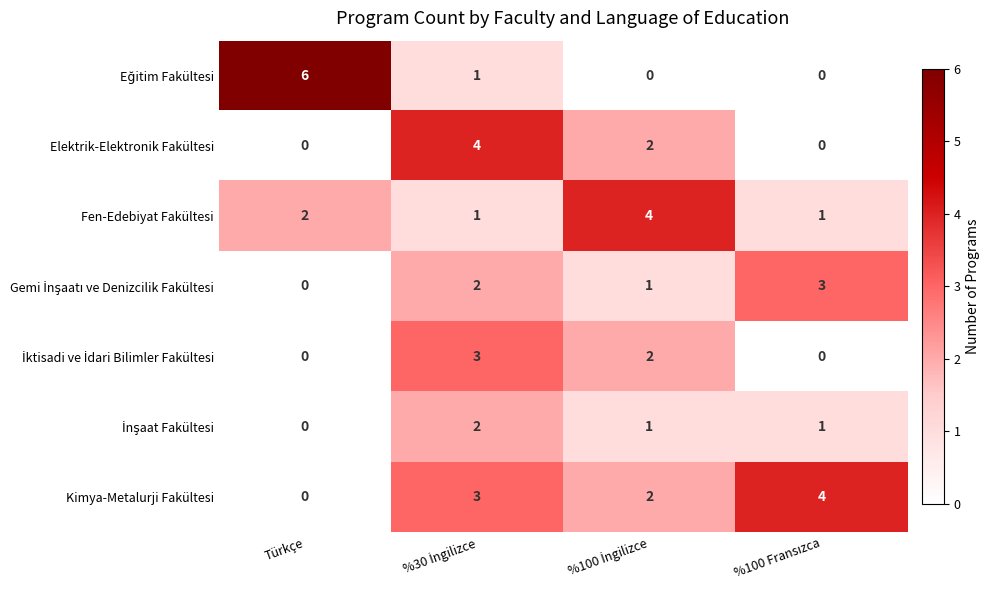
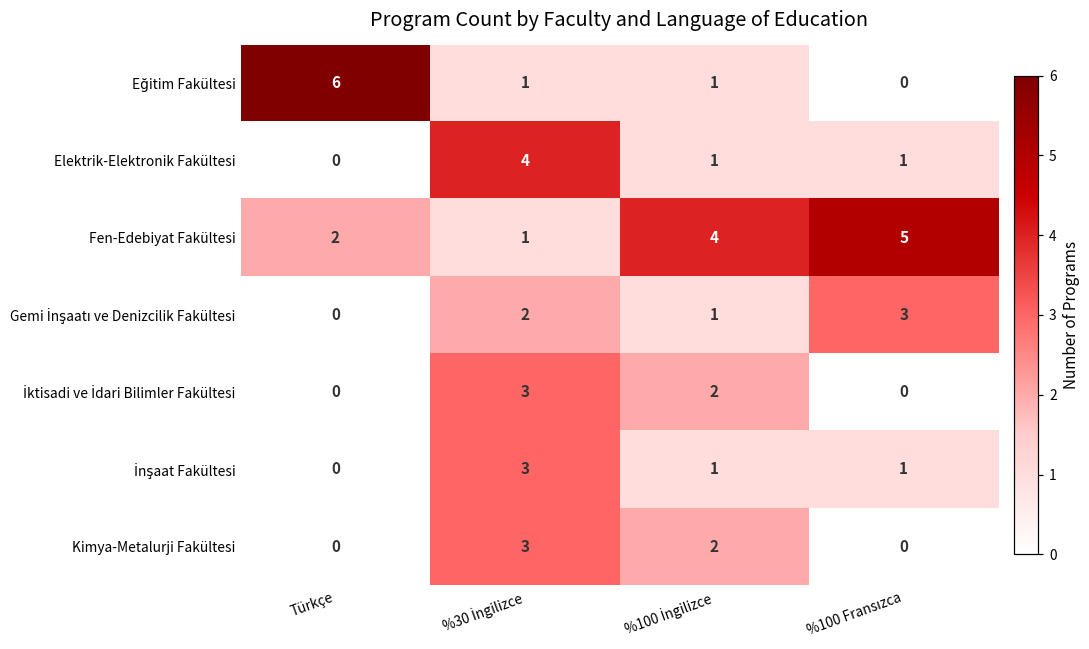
  {
    "Eğitim Fakültesi": {
      "Türkçe": 6,
      "%30 İngilizce": 1,
-     "%100 İngilizce": 0,
+     "%100 İngilizce": 1,
      "%100 Fransızca": 0
    },
    "Elektrik-Elektronik Fakültesi": {
      "Türkçe": 0,
      "%30 İngilizce": 4,
-     "%100 İngilizce": 2,
-     "%100 Fransızca": 0
+     "%100 İngilizce": 1,
+     "%100 Fransızca": 1
    },
    "Fen-Edebiyat Fakültesi": {
      "Türkçe": 2,
      "%30 İngilizce": 1,
      "%100 İngilizce": 4,
-     "%100 Fransızca": 1
+     "%100 Fransızca": 5
    },
    "Gemi İnşaatı ve Denizcilik Fakültesi": {
      "Türkçe": 0,
      "%30 İngilizce": 2,
      "%100 İngilizce": 1,
      "%100 Fransızca": 3
    },
    "İktisadi ve İdari Bilimler Fakültesi": {
      "Türkçe": 0,
      "%30 İngilizce": 3,
      "%100 İngilizce": 2,
      "%100 Fransızca": 0
    },
    "İnşaat Fakültesi": {
      "Türkçe": 0,
-     "%30 İngilizce": 2,
+     "%30 İngilizce": 3,
      "%100 İngilizce": 1,
      "%100 Fransızca": 1
    },
    "Kimya-Metalurji Fakültesi": {
      "Türkçe": 0,
      "%30 İngilizce": 3,
      "%100 İngilizce": 2,
-     "%100 Fransızca": 4
+     "%100 Fransızca": 0
    }
  }
